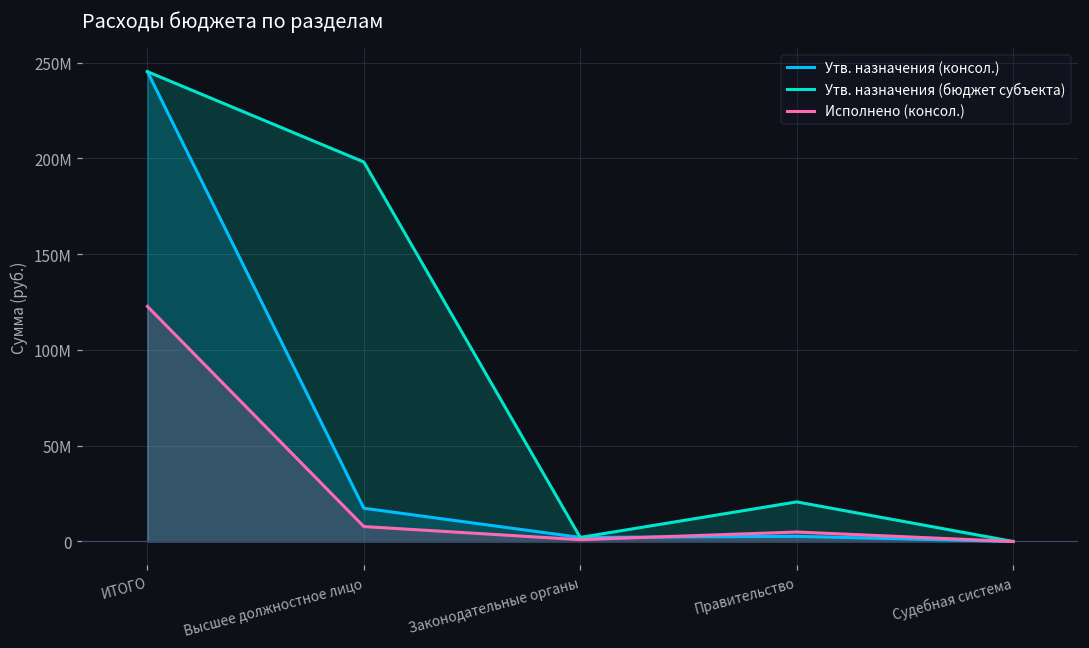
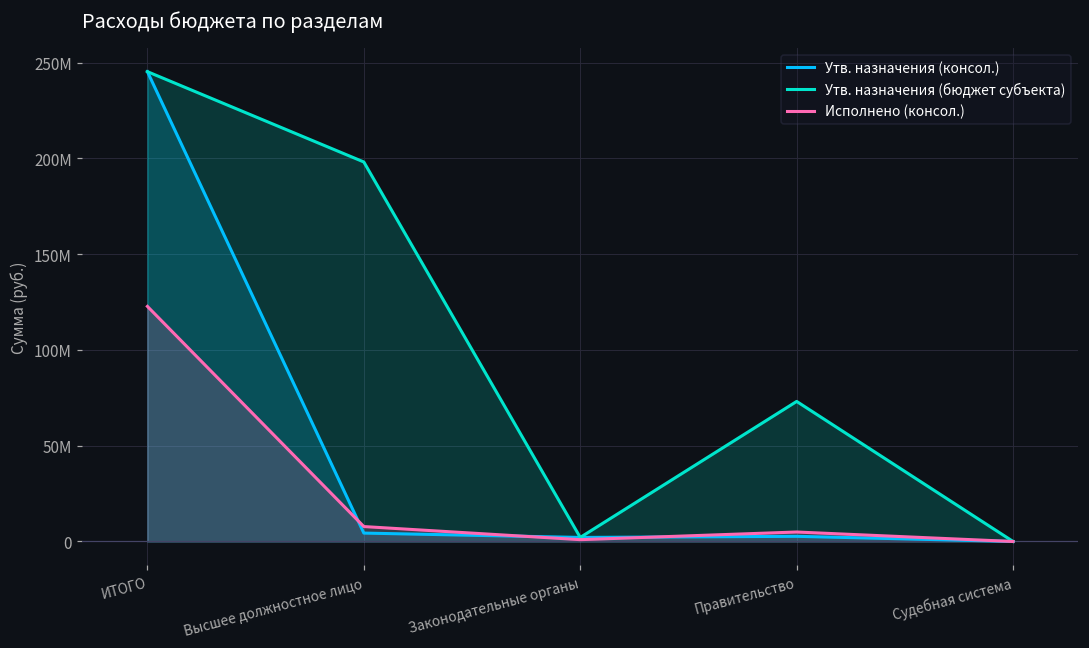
  {
    "Утв. назначения (консол.)": {
-     "Высшее должностное лицо": 17000000,
+     "Высшее должностное лицо": 4000000,
      "Правительство": 3000000
    },
    "Утв. назначения (бюджет субъекта)": {
      "Высшее должностное лицо": 198000000,
-     "Правительство": 21000000
+     "Правительство": 73000000
    },
    "Исполнено (консол.)": {
      "ИТОГО": 123000000,
      "Высшее должностное лицо": 8000000,
      "Правительство": 5000000
    }
  }
